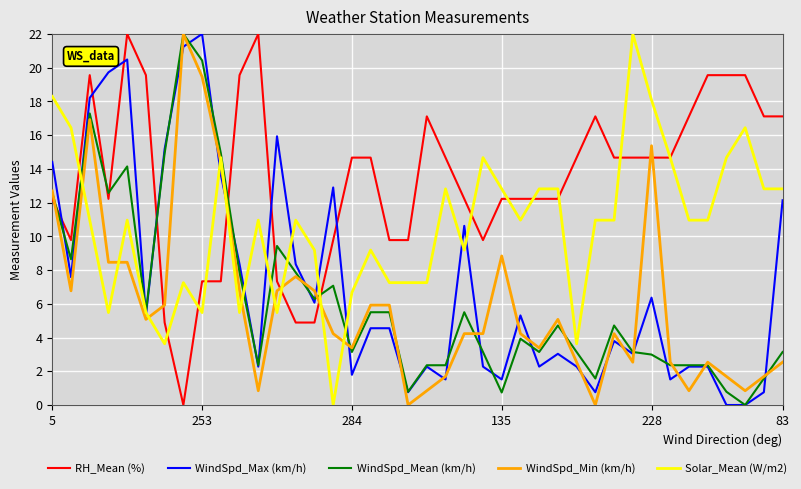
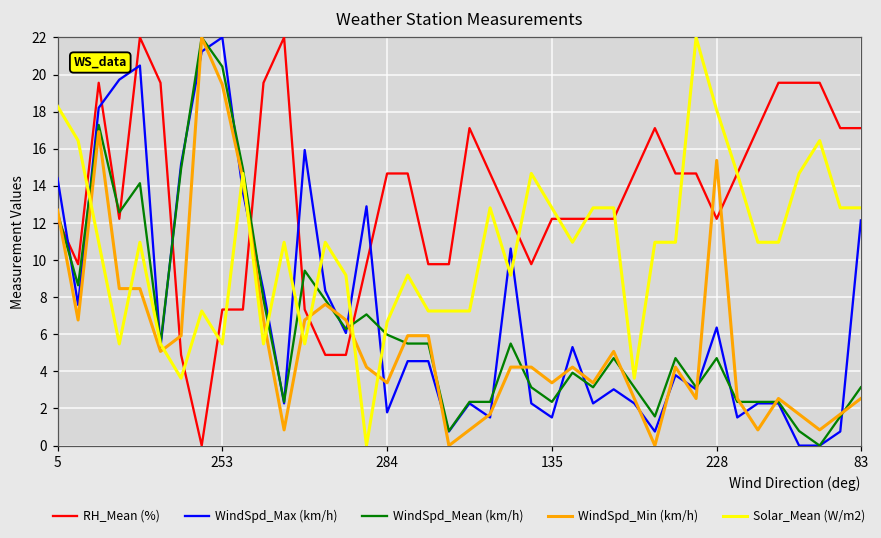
  {
    "RH_Mean (%)": {
      "253": 7.3,
      "284": 14.7,
      "135": 12.2,
-     "228": 14.7,
+     "228": 12.2,
      "83": 17.1
    },
    "WindSpd_Max (km/h)": {
      "253": 22.0,
      "284": 1.8,
      "135": 1.5,
      "228": 6.4,
      "83": 12.1
    },
    "WindSpd_Mean (km/h)": {
      "253": 20.4,
-     "284": 3.1,
-     "135": 0.7,
-     "228": 3.0,
+     "284": 6.0,
+     "135": 2.4,
+     "228": 4.7,
      "83": 3.1
    },
    "WindSpd_Min (km/h)": {
      "253": 19.5,
      "284": 3.4,
-     "135": 8.8,
+     "135": 3.4,
      "228": 15.4,
      "83": 2.5
    },
    "Solar_Mean (W/m2)": {
      "253": 5.5,
      "284": 6.7,
      "135": 12.8,
      "228": 18.1,
      "83": 12.8
    }
  }
